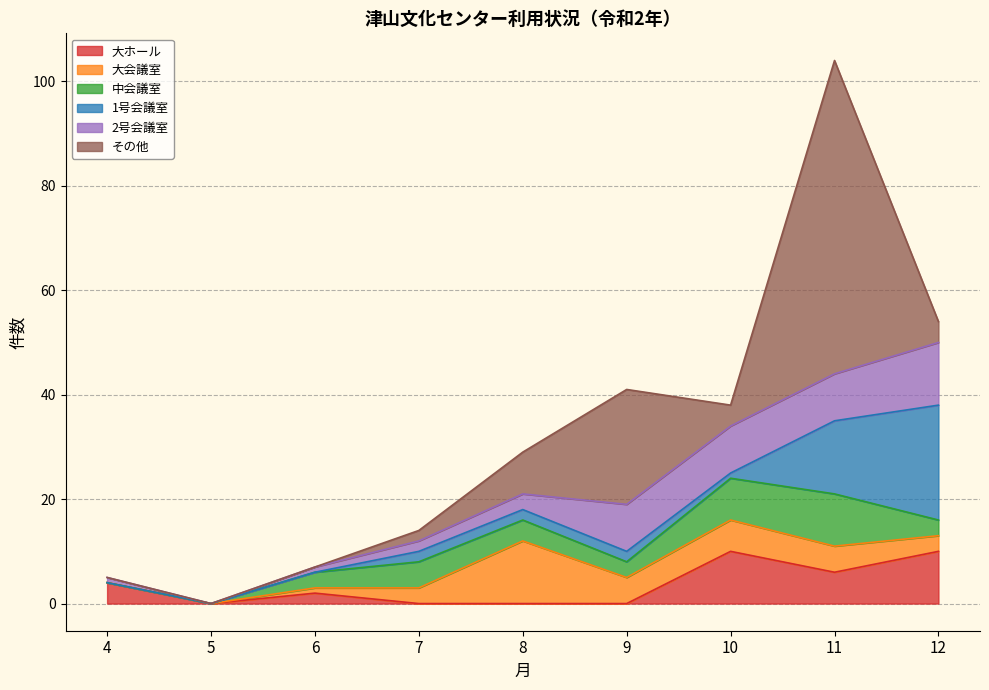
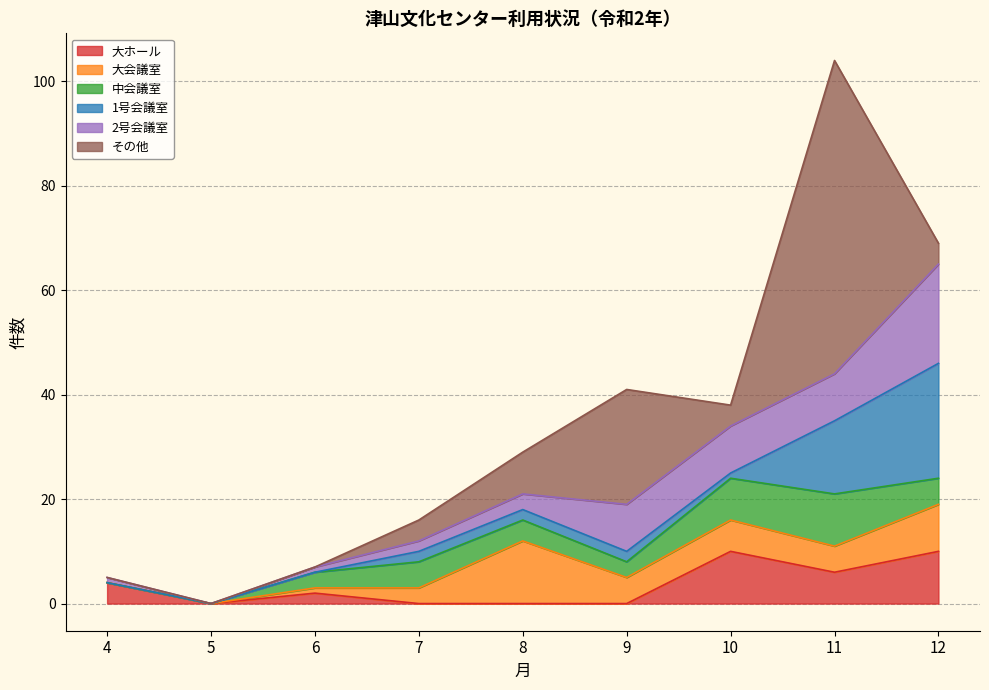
  {
    "大ホール": {
      "6": 2,
      "7": 0,
      "8": 0,
      "9": 0,
      "10": 10,
      "11": 6,
      "12": 10
    },
    "大会議室": {
      "6": 1,
      "7": 3,
      "8": 12,
      "9": 5,
      "10": 6,
      "11": 5,
-     "12": 3
+     "12": 9
    },
    "中会議室": {
      "7": 5,
      "8": 4,
      "9": 3,
      "10": 8,
      "11": 10,
-     "12": 3
+     "12": 5
    },
    "1号会議室": {
      "7": 2,
      "8": 2,
      "9": 2,
      "10": 1,
      "11": 14,
      "12": 22
    },
    "2号会議室": {
      "7": 2,
      "8": 3,
      "9": 9,
      "10": 9,
      "11": 9,
-     "12": 12
+     "12": 19
    },
    "その他": {
-     "7": 2,
+     "7": 4,
      "8": 8,
      "9": 22,
      "10": 4,
      "11": 60,
      "12": 4
    }
  }
